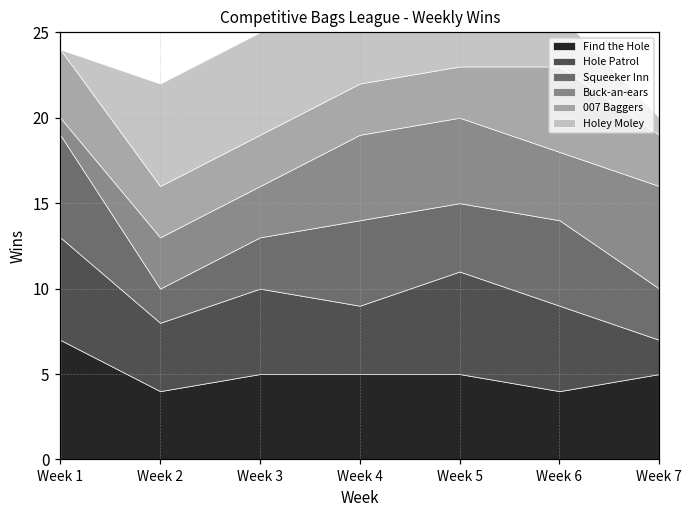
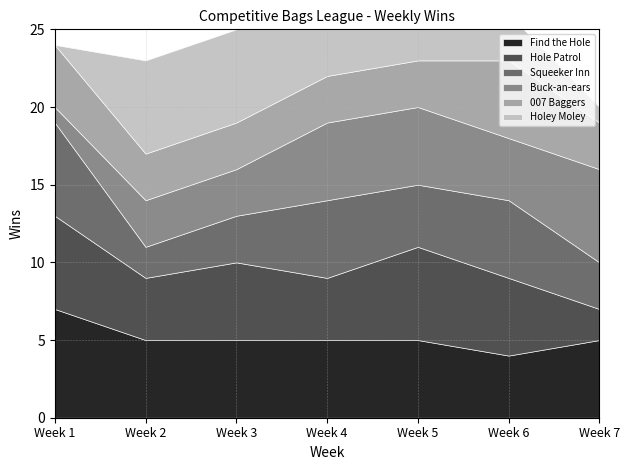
  {
    "Find the Hole": {
      "Week 1": 7,
-     "Week 2": 4,
+     "Week 2": 5,
      "Week 3": 5,
      "Week 4": 5,
      "Week 5": 5,
      "Week 6": 4,
      "Week 7": 5
    }
  }
